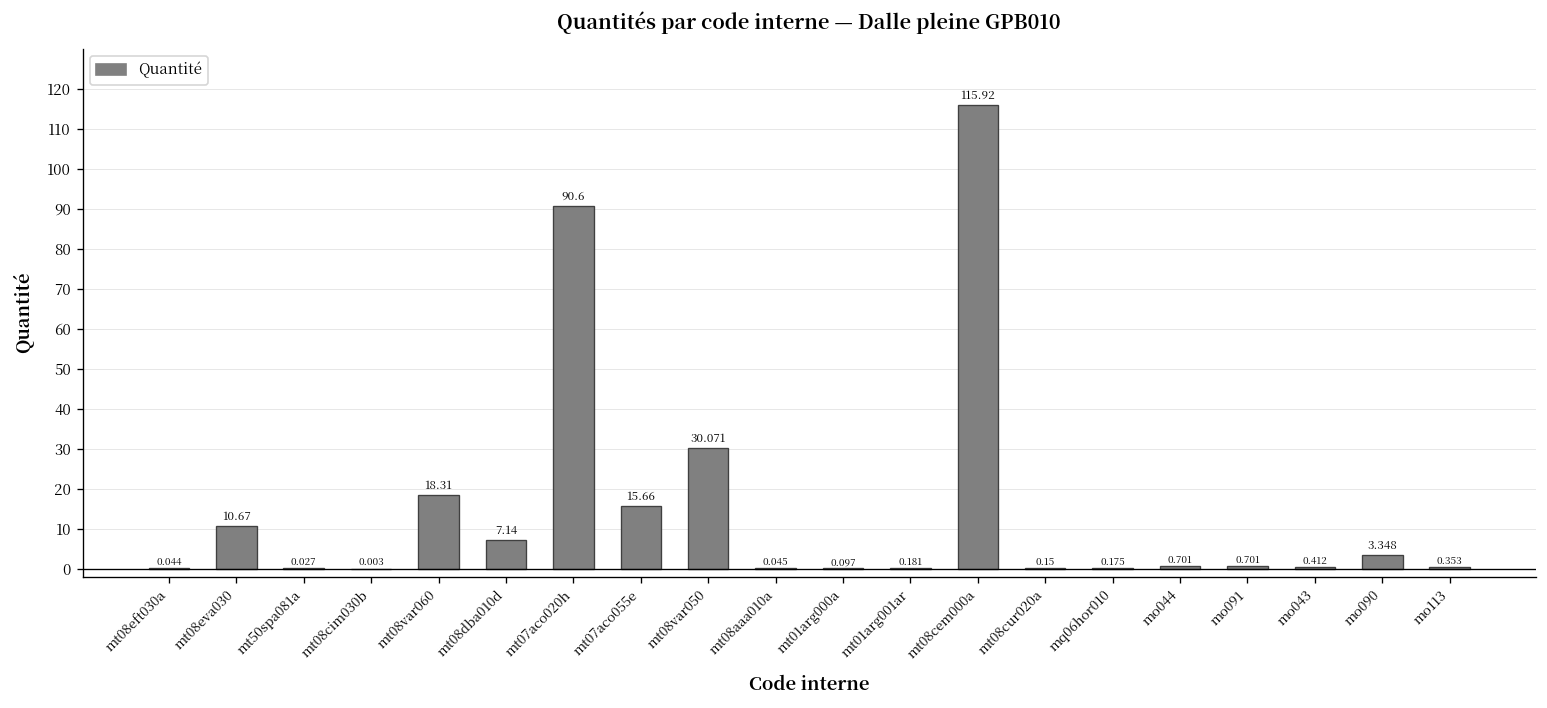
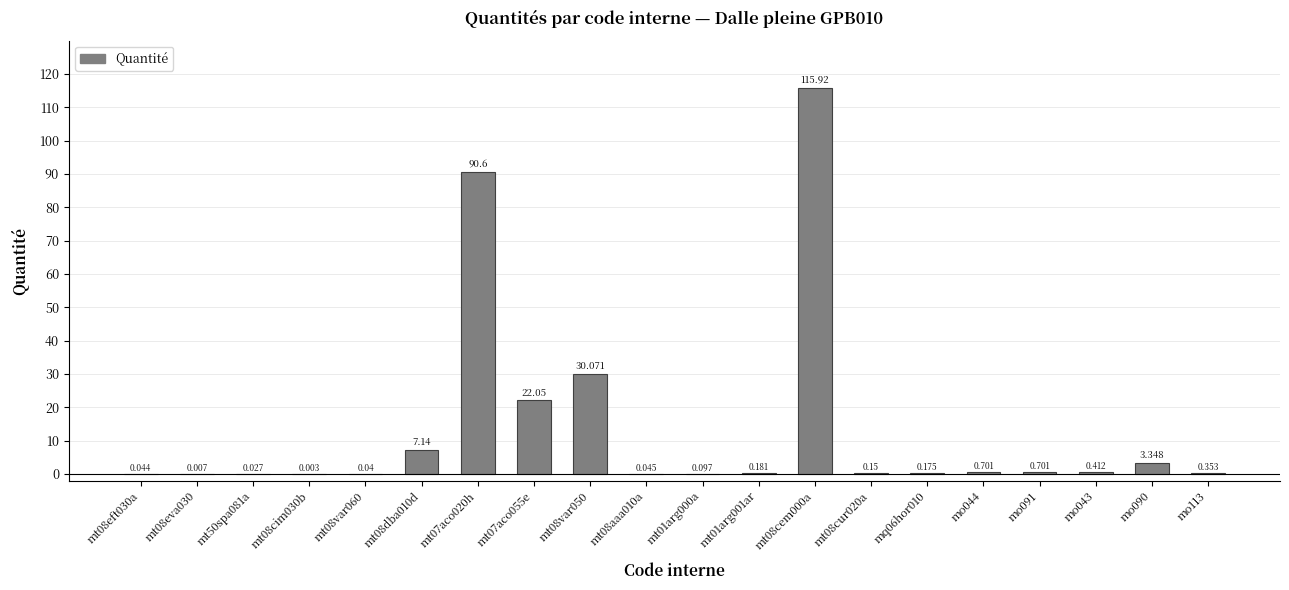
  {
    "mt08eft030a": 0.044,
-   "mt08eva030": 10.67,
+   "mt08eva030": 0.007,
    "mt50spa081a": 0.027,
    "mt08cim030b": 0.003,
-   "mt08var060": 18.31,
+   "mt08var060": 0.04,
    "mt08dba010d": 7.14,
    "mt07aco020h": 90.6,
-   "mt07aco055e": 15.66,
+   "mt07aco055e": 22.05,
    "mt08var050": 30.071,
    "mt08aaa010a": 0.045,
    "mt01arg000a": 0.097,
    "mt01arg001ar": 0.181,
    "mt08cem000a": 115.92,
    "mt08cur020a": 0.15,
    "mq06hor010": 0.175,
    "mo044": 0.701,
    "mo091": 0.701,
    "mo043": 0.412,
    "mo090": 3.348,
    "mo113": 0.353
  }
